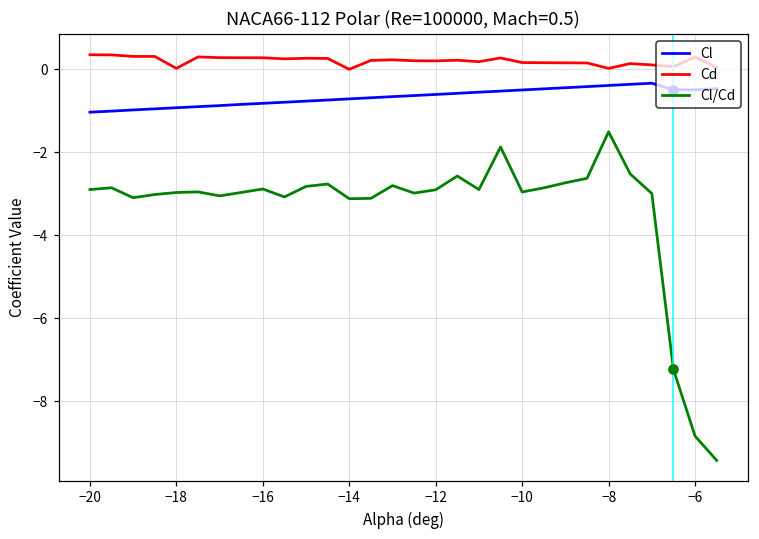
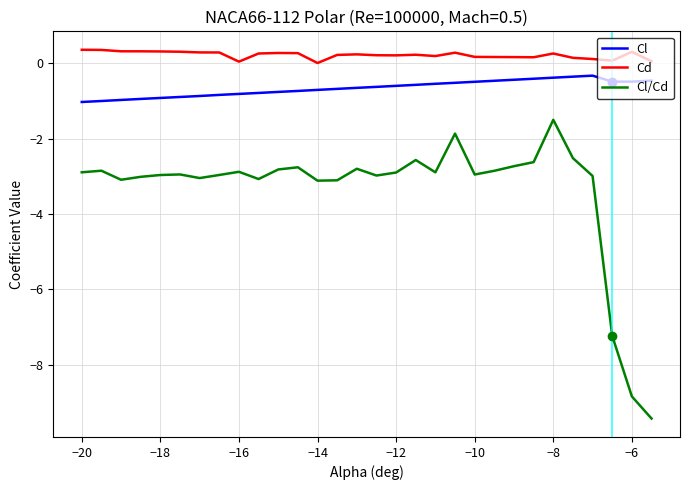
  {
    "Cd": {
      "−20": 0.4,
-     "−18": 0.0,
-     "−16": 0.3,
+     "−18": 0.3,
+     "−16": 0.0,
      "−14": 0.0,
      "−12": 0.2,
      "−10": 0.2,
-     "−8": 0.0
+     "−8": 0.3
    }
  }
